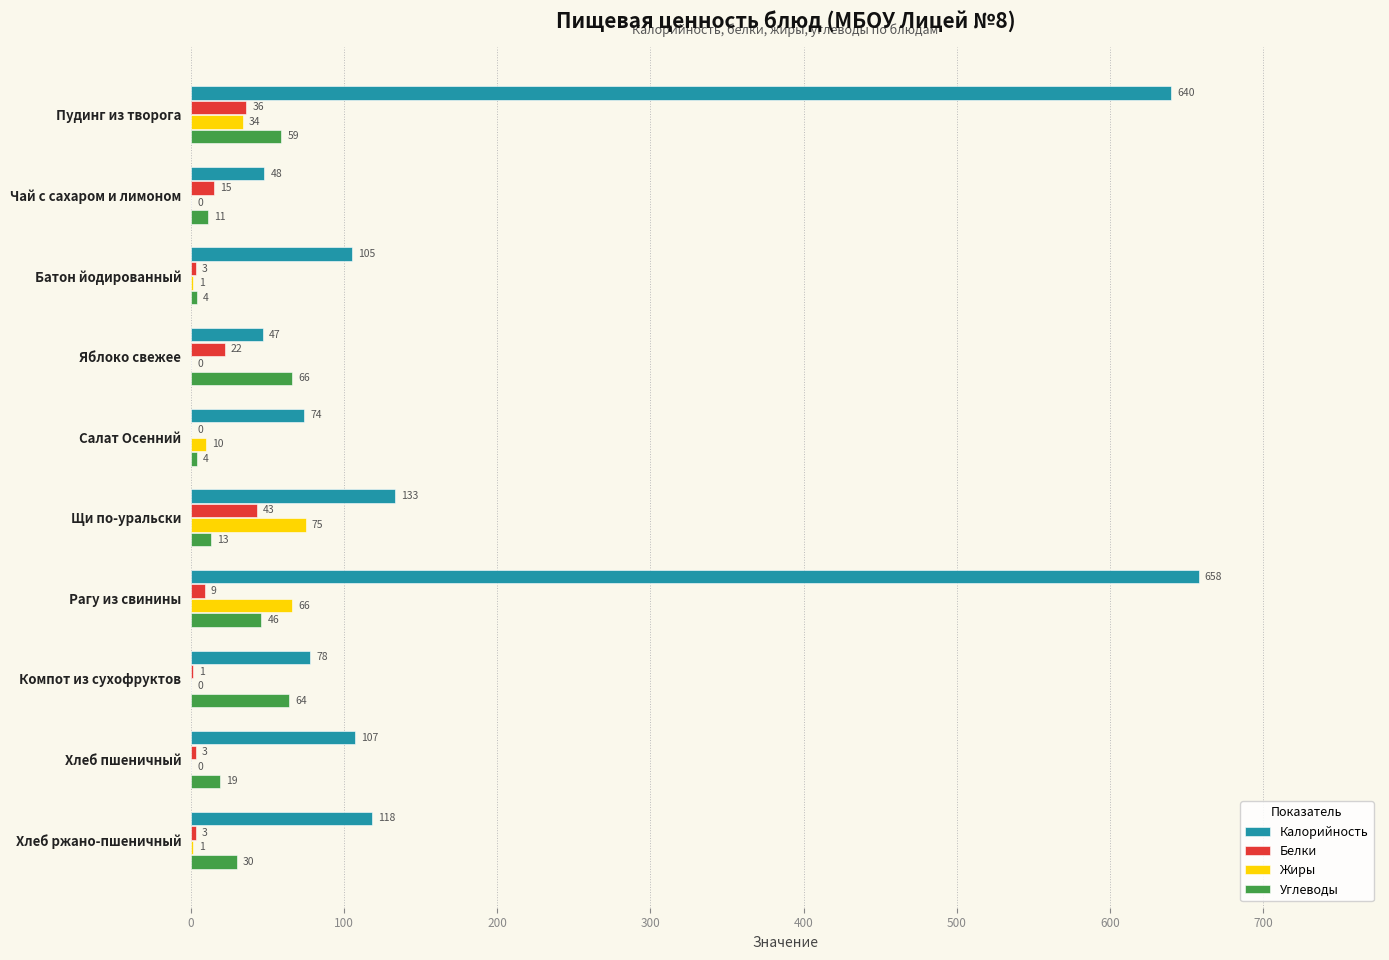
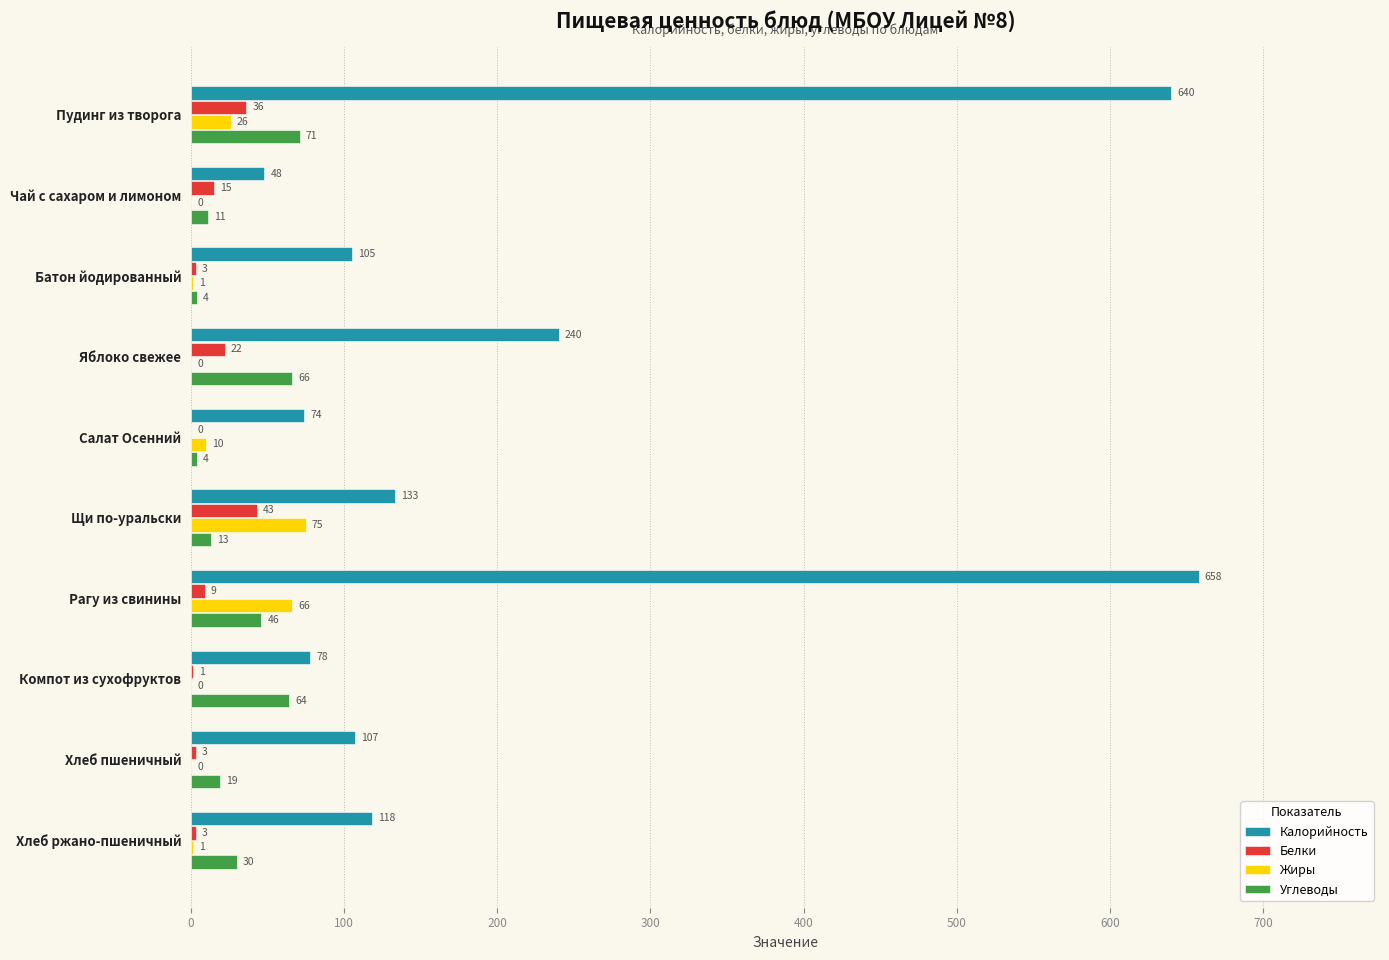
  {
    "Калорийность": {
      "Пудинг из творога": 640,
      "Чай с сахаром и лимоном": 48,
      "Батон йодированный": 105,
-     "Яблоко свежее": 47,
+     "Яблоко свежее": 240,
      "Салат Осенний": 74,
      "Щи по-уральски": 133,
      "Рагу из свинины": 658,
      "Компот из сухофруктов": 78,
      "Хлеб пшеничный": 107,
      "Хлеб ржано-пшеничный": 118
    },
    "Белки": {
      "Пудинг из творога": 36,
      "Чай с сахаром и лимоном": 15,
      "Батон йодированный": 3,
      "Яблоко свежее": 22,
      "Салат Осенний": 0,
      "Щи по-уральски": 43,
      "Рагу из свинины": 9,
      "Компот из сухофруктов": 1,
      "Хлеб пшеничный": 3,
      "Хлеб ржано-пшеничный": 3
    },
    "Жиры": {
-     "Пудинг из творога": 34,
+     "Пудинг из творога": 26,
      "Чай с сахаром и лимоном": 0,
      "Батон йодированный": 1,
      "Яблоко свежее": 0,
      "Салат Осенний": 10,
      "Щи по-уральски": 75,
      "Рагу из свинины": 66,
      "Компот из сухофруктов": 0,
      "Хлеб пшеничный": 0,
      "Хлеб ржано-пшеничный": 1
    },
    "Углеводы": {
-     "Пудинг из творога": 59,
+     "Пудинг из творога": 71,
      "Чай с сахаром и лимоном": 11,
      "Батон йодированный": 4,
      "Яблоко свежее": 66,
      "Салат Осенний": 4,
      "Щи по-уральски": 13,
      "Рагу из свинины": 46,
      "Компот из сухофруктов": 64,
      "Хлеб пшеничный": 19,
      "Хлеб ржано-пшеничный": 30
    }
  }
